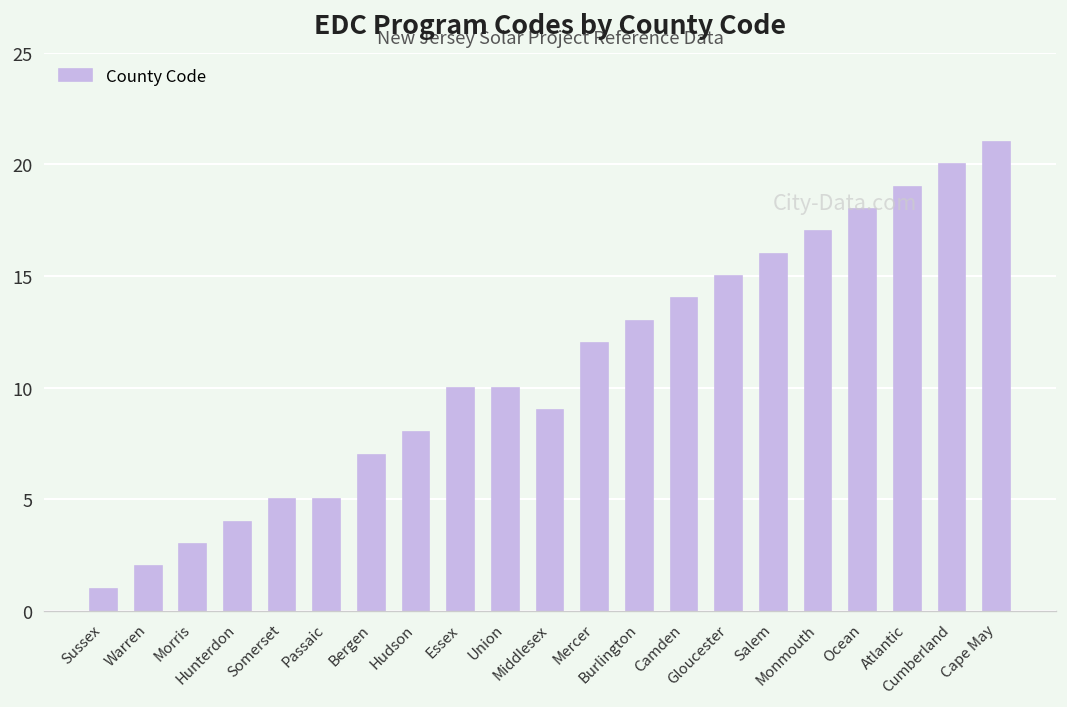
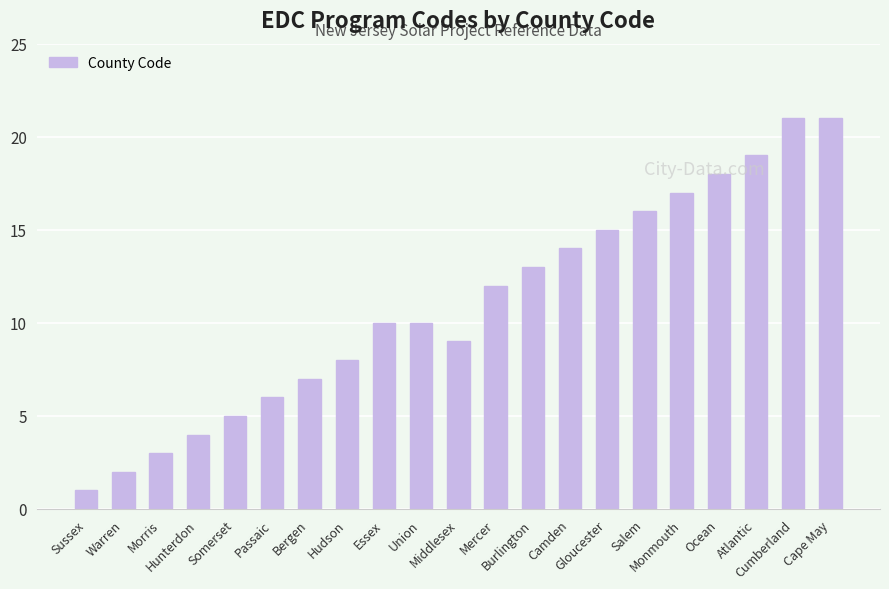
  {
    "Sussex": 1,
    "Warren": 2,
    "Morris": 3,
    "Hunterdon": 4,
    "Somerset": 5,
-   "Passaic": 5,
+   "Passaic": 6,
    "Bergen": 7,
    "Hudson": 8,
    "Essex": 10,
    "Union": 10,
    "Middlesex": 9,
    "Mercer": 12,
    "Burlington": 13,
    "Camden": 14,
    "Gloucester": 15,
    "Salem": 16,
    "Monmouth": 17,
    "Ocean": 18,
    "Atlantic": 19,
-   "Cumberland": 20,
+   "Cumberland": 21,
    "Cape May": 21
  }
